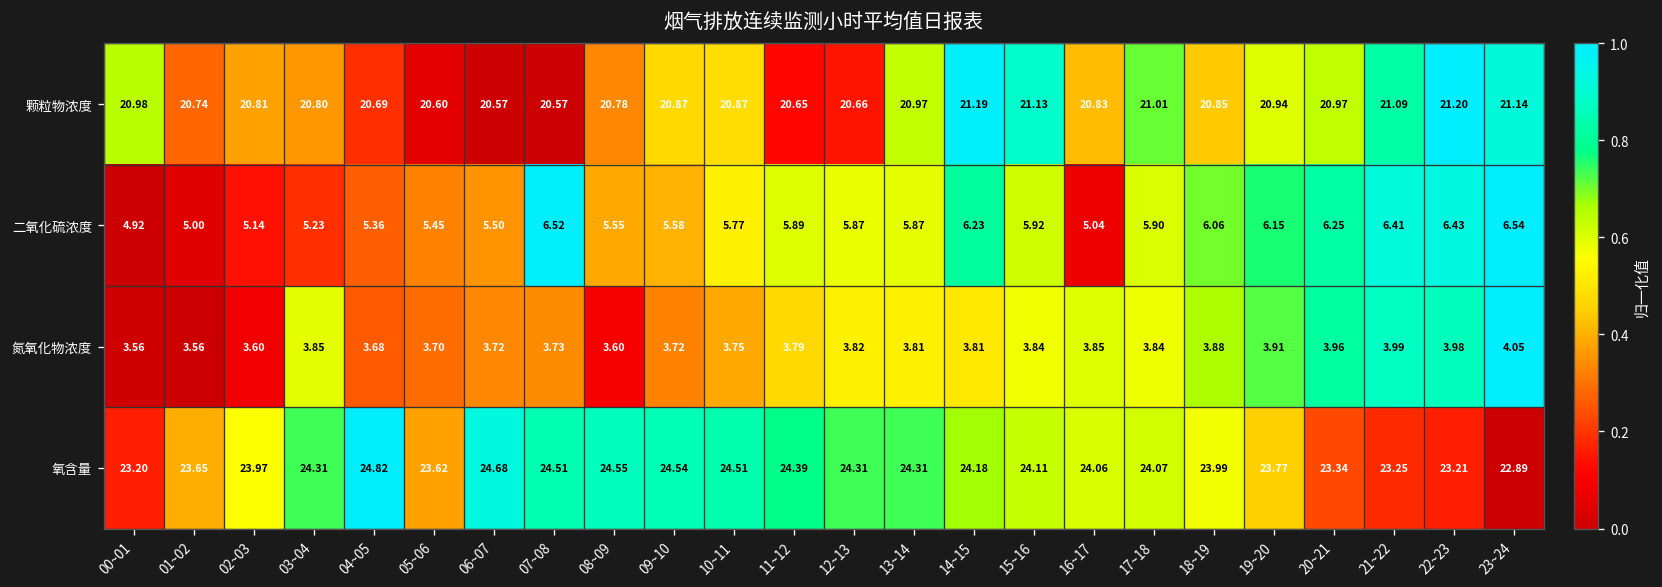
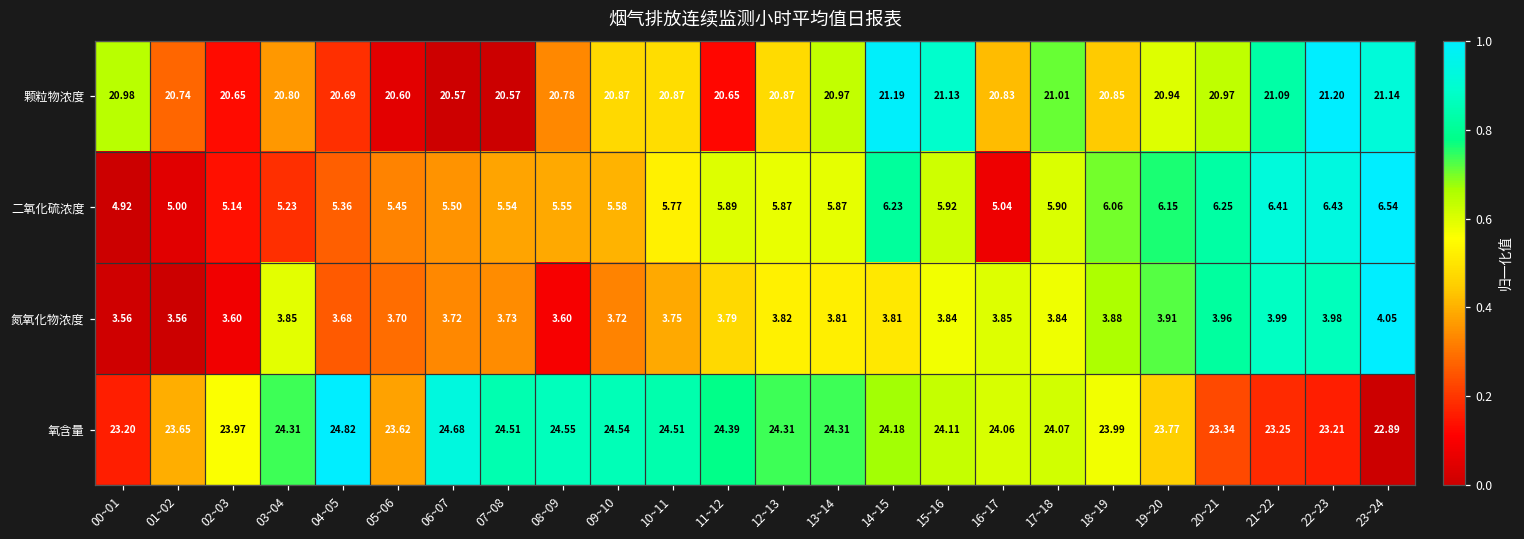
  {
    "颗粒物浓度": {
      "00~01": 20.98,
      "01~02": 20.74,
-     "02~03": 20.81,
+     "02~03": 20.65,
      "03~04": 20.80,
      "04~05": 20.69,
      "05~06": 20.60,
      "06~07": 20.57,
      "07~08": 20.57,
      "08~09": 20.78,
      "09~10": 20.87,
      "10~11": 20.87,
      "11~12": 20.65,
-     "12~13": 20.66,
+     "12~13": 20.87,
      "13~14": 20.97,
      "14~15": 21.19,
      "15~16": 21.13,
      "16~17": 20.83,
      "17~18": 21.01,
      "18~19": 20.85,
      "19~20": 20.94,
      "20~21": 20.97,
      "21~22": 21.09,
      "22~23": 21.20,
      "23~24": 21.14
    },
    "二氧化硫浓度": {
      "00~01": 4.92,
      "01~02": 5.00,
      "02~03": 5.14,
      "03~04": 5.23,
      "04~05": 5.36,
      "05~06": 5.45,
      "06~07": 5.50,
-     "07~08": 6.52,
+     "07~08": 5.54,
      "08~09": 5.55,
      "09~10": 5.58,
      "10~11": 5.77,
      "11~12": 5.89,
      "12~13": 5.87,
      "13~14": 5.87,
      "14~15": 6.23,
      "15~16": 5.92,
      "16~17": 5.04,
      "17~18": 5.90,
      "18~19": 6.06,
      "19~20": 6.15,
      "20~21": 6.25,
      "21~22": 6.41,
      "22~23": 6.43,
      "23~24": 6.54
    },
    "氮氧化物浓度": {
      "00~01": 3.56,
      "01~02": 3.56,
      "02~03": 3.60,
      "03~04": 3.85,
      "04~05": 3.68,
      "05~06": 3.70,
      "06~07": 3.72,
      "07~08": 3.73,
      "08~09": 3.60,
      "09~10": 3.72,
      "10~11": 3.75,
      "11~12": 3.79,
      "12~13": 3.82,
      "13~14": 3.81,
      "14~15": 3.81,
      "15~16": 3.84,
      "16~17": 3.85,
      "17~18": 3.84,
      "18~19": 3.88,
      "19~20": 3.91,
      "20~21": 3.96,
      "21~22": 3.99,
      "22~23": 3.98,
      "23~24": 4.05
    },
    "氧含量": {
      "00~01": 23.20,
      "01~02": 23.65,
      "02~03": 23.97,
      "03~04": 24.31,
      "04~05": 24.82,
      "05~06": 23.62,
      "06~07": 24.68,
      "07~08": 24.51,
      "08~09": 24.55,
      "09~10": 24.54,
      "10~11": 24.51,
      "11~12": 24.39,
      "12~13": 24.31,
      "13~14": 24.31,
      "14~15": 24.18,
      "15~16": 24.11,
      "16~17": 24.06,
      "17~18": 24.07,
      "18~19": 23.99,
      "19~20": 23.77,
      "20~21": 23.34,
      "21~22": 23.25,
      "22~23": 23.21,
      "23~24": 22.89
    }
  }
